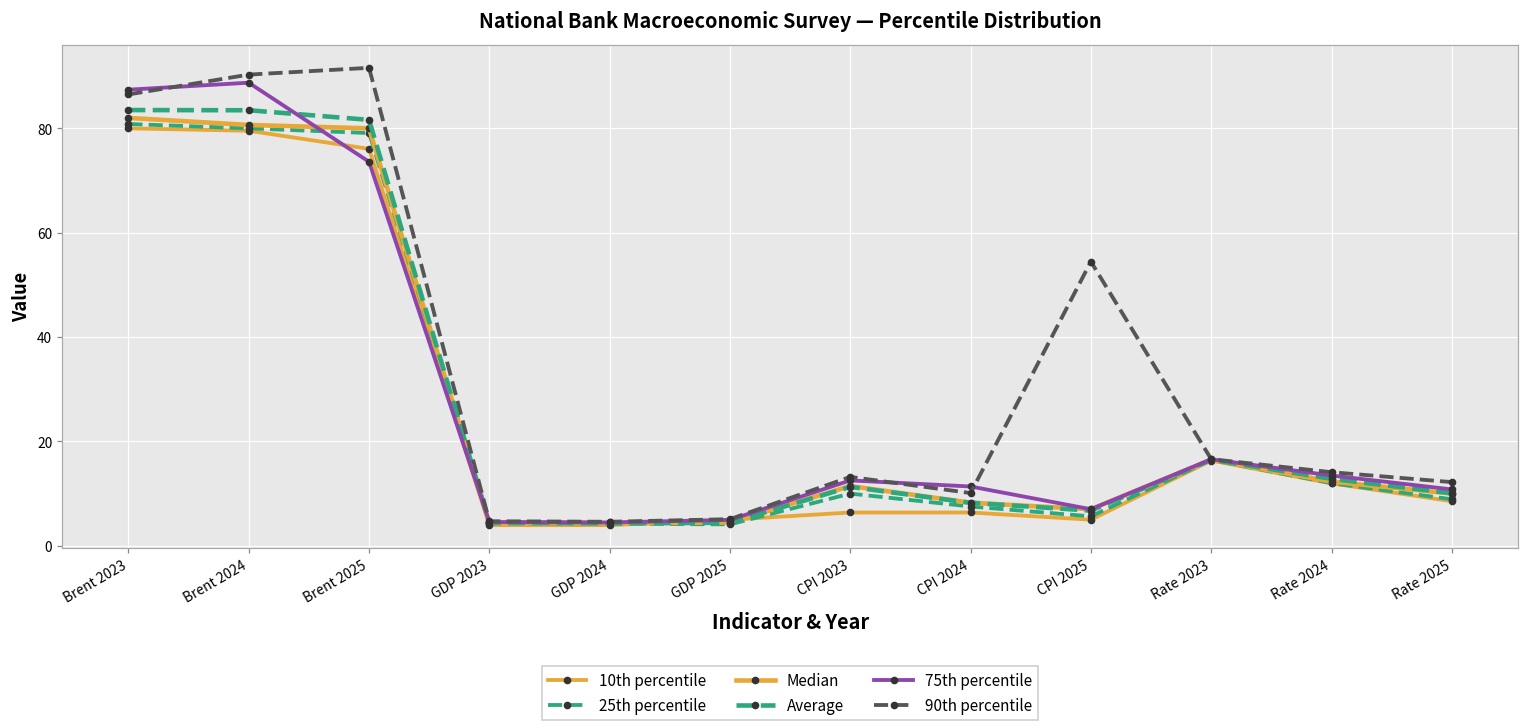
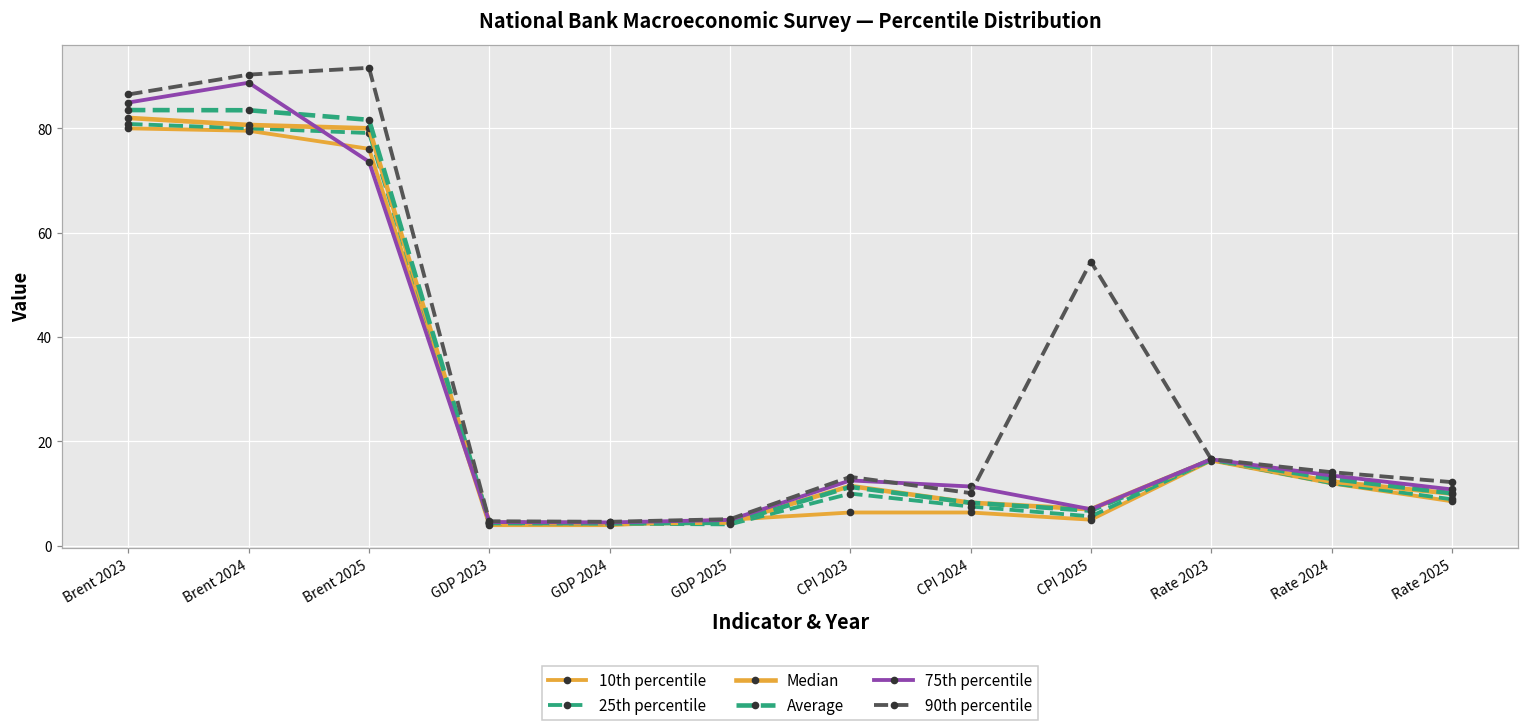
  {
    "75th percentile": {
-     "Brent 2023": 87,
+     "Brent 2023": 85,
      "Brent 2024": 89,
      "Brent 2025": 74,
      "CPI 2023": 13,
      "CPI 2024": 11,
      "Rate 2024": 13,
      "Rate 2025": 11
    },
    "90th percentile": {
      "Brent 2023": 87,
      "Brent 2024": 90,
      "Brent 2025": 92,
      "CPI 2023": 13,
      "CPI 2024": 10,
      "CPI 2025": 54,
      "Rate 2024": 14,
      "Rate 2025": 12
    }
  }
